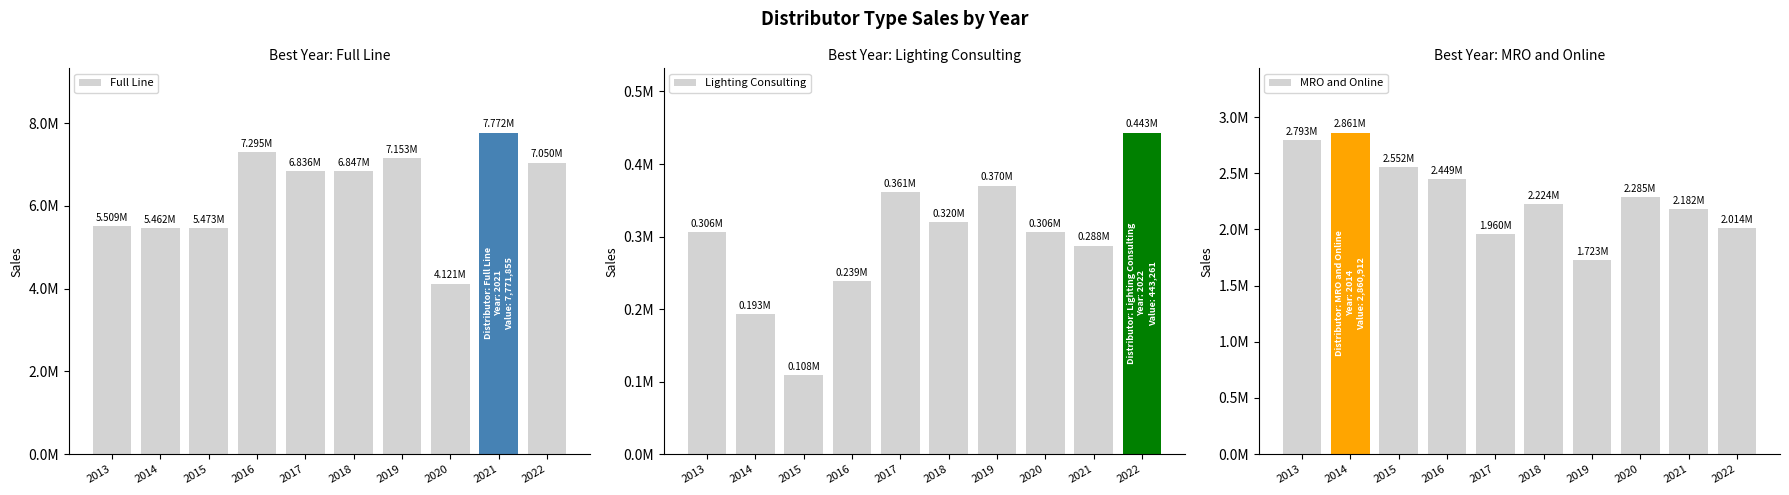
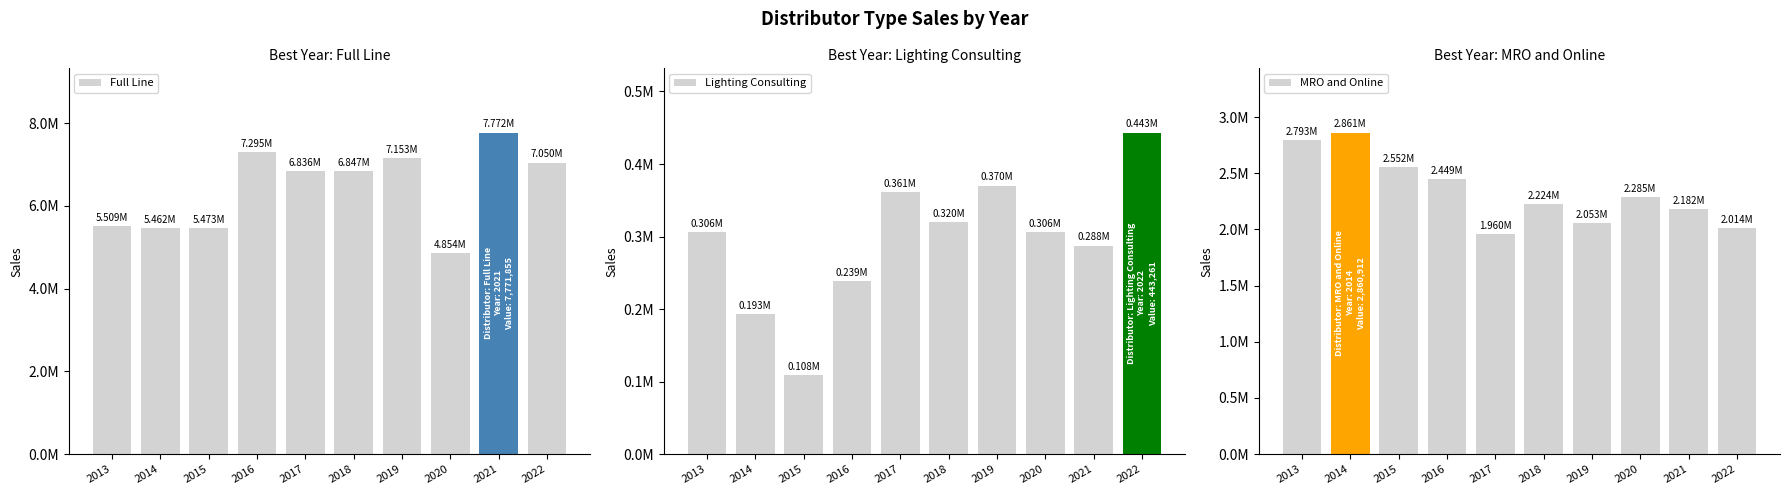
  {
    "Best Year: Full Line": {
      "2013": "5.509M",
      "2014": "5.462M",
      "2015": "5.473M",
      "2016": "7.295M",
      "2017": "6.836M",
      "2018": "6.847M",
      "2019": "7.153M",
-     "2020": "4.121M",
+     "2020": "4.854M",
      "2021": "7.772M",
      "2022": "7.050M"
    },
    "Best Year: Lighting Consulting": {
      "2013": "0.306M",
      "2014": "0.193M",
      "2015": "0.108M",
      "2016": "0.239M",
      "2017": "0.361M",
      "2018": "0.320M",
      "2019": "0.370M",
      "2020": "0.306M",
      "2021": "0.288M",
      "2022": "0.443M"
    },
    "Best Year: MRO and Online": {
      "2013": "2.793M",
      "2014": "2.861M",
      "2015": "2.552M",
      "2016": "2.449M",
      "2017": "1.960M",
      "2018": "2.224M",
-     "2019": "1.723M",
+     "2019": "2.053M",
      "2020": "2.285M",
      "2021": "2.182M",
      "2022": "2.014M"
    }
  }
